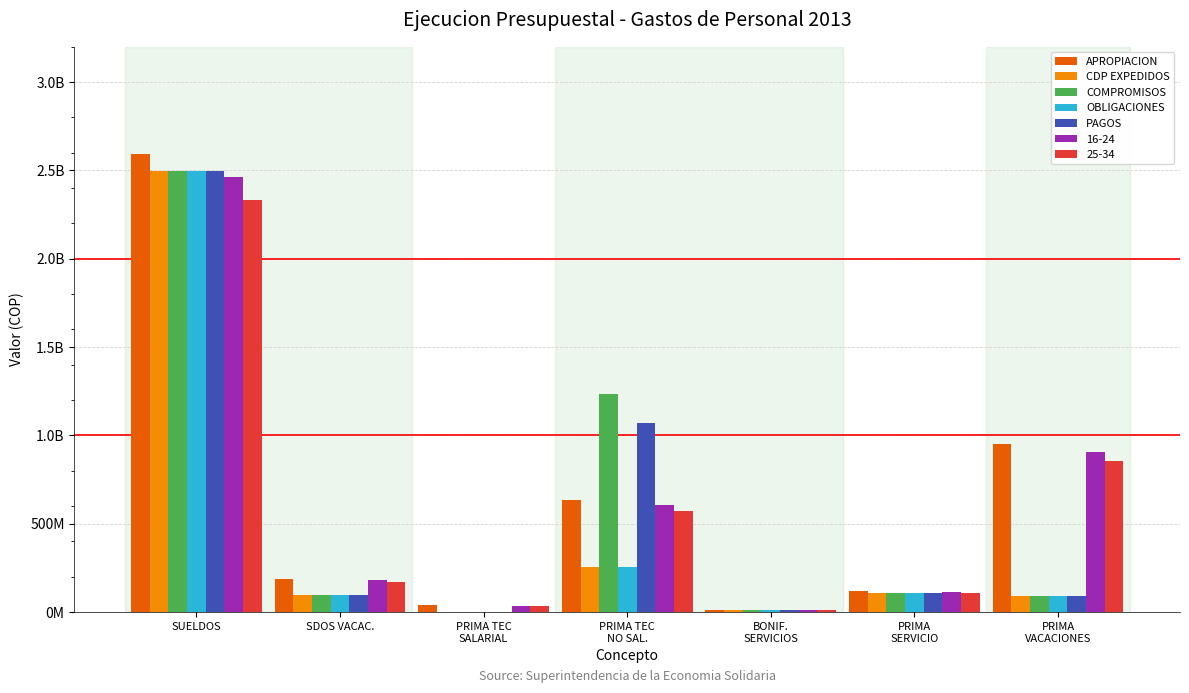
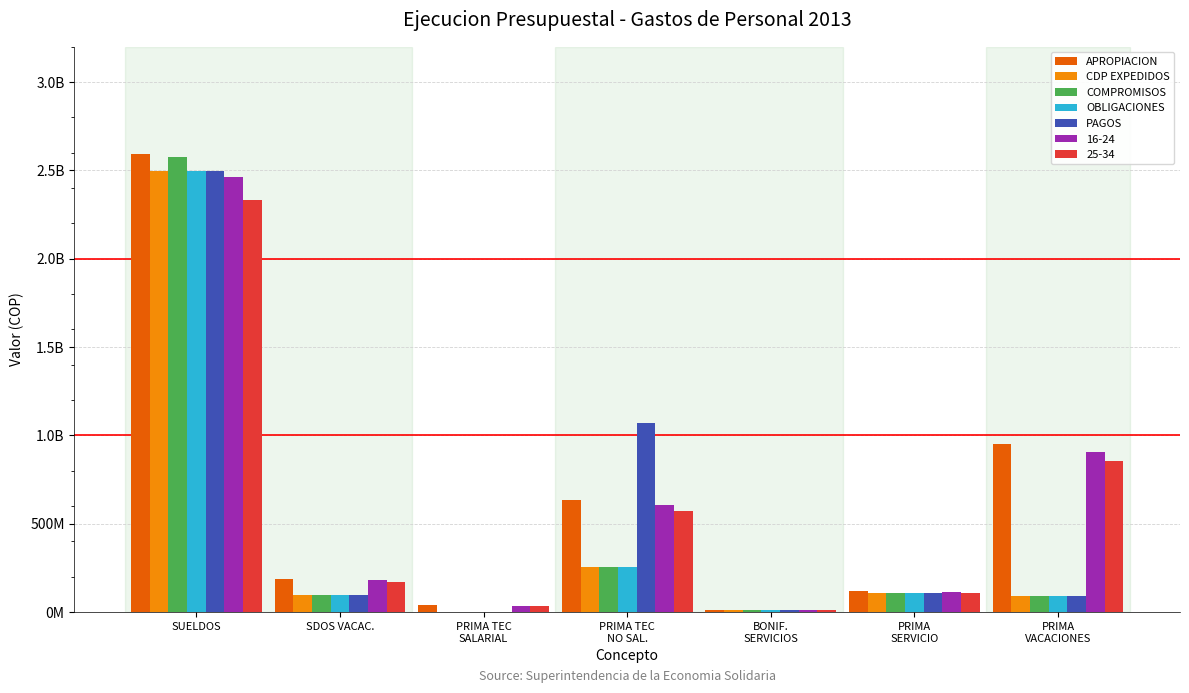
  {
    "COMPROMISOS": {
-     "SUELDOS": 2500000000,
+     "SUELDOS": 2570000000,
      "SDOS VACAC.": 100000000,
-     "PRIMA TEC NO SAL.": 1240000000,
+     "PRIMA TEC NO SAL.": 260000000,
      "PRIMA SERVICIO": 110000000,
      "PRIMA VACACIONES": 90000000
    },
    "OBLIGACIONES": {
      "SUELDOS": 2500000000,
      "SDOS VACAC.": 100000000,
      "PRIMA TEC NO SAL.": 260000000,
      "PRIMA SERVICIO": 110000000,
      "PRIMA VACACIONES": 90000000
    },
    "PAGOS": {
      "SUELDOS": 2500000000,
      "SDOS VACAC.": 100000000,
      "PRIMA TEC NO SAL.": 1070000000,
      "PRIMA SERVICIO": 110000000,
      "PRIMA VACACIONES": 90000000
    },
    "16-24": {
      "SUELDOS": 2460000000,
      "SDOS VACAC.": 180000000,
      "PRIMA TEC SALARIAL": 40000000,
      "PRIMA TEC NO SAL.": 600000000,
      "PRIMA SERVICIO": 110000000,
      "PRIMA VACACIONES": 900000000
    },
    "25-34": {
      "SUELDOS": 2330000000,
      "SDOS VACAC.": 170000000,
      "PRIMA TEC SALARIAL": 40000000,
      "PRIMA TEC NO SAL.": 570000000,
      "PRIMA SERVICIO": 110000000,
      "PRIMA VACACIONES": 860000000
    }
  }
